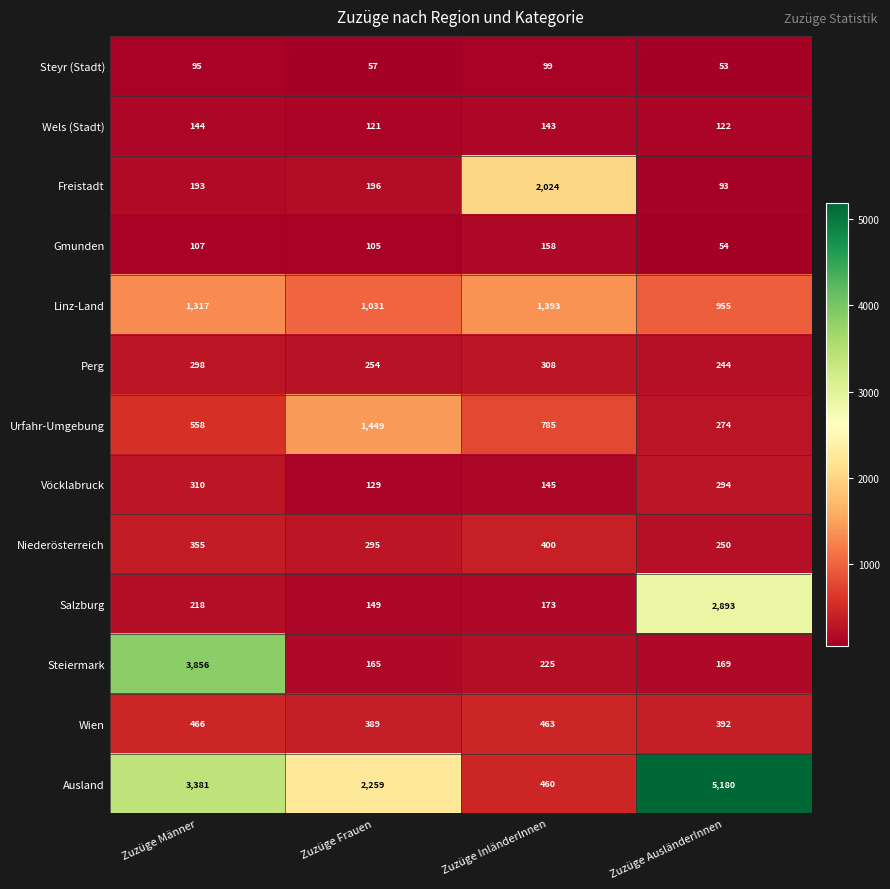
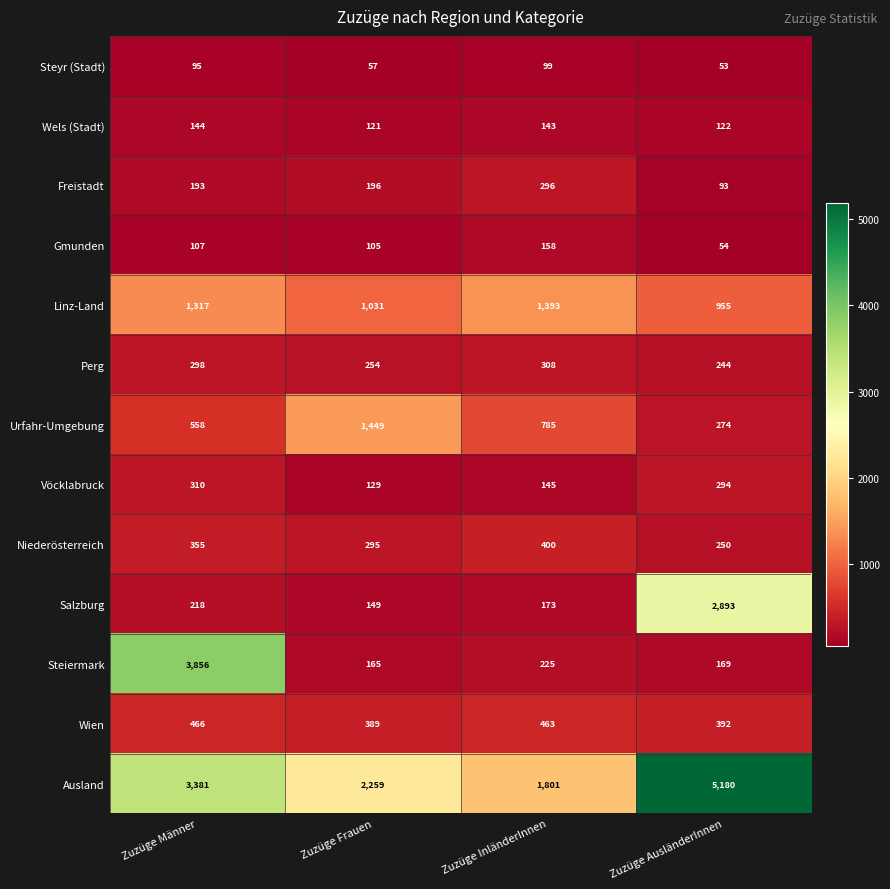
  {
    "Steyr (Stadt)": {
      "Zuzüge Männer": "95",
      "Zuzüge Frauen": "57",
      "Zuzüge InländerInnen": "99",
      "Zuzüge AusländerInnen": "53"
    },
    "Wels (Stadt)": {
      "Zuzüge Männer": "144",
      "Zuzüge Frauen": "121",
      "Zuzüge InländerInnen": "143",
      "Zuzüge AusländerInnen": "122"
    },
    "Freistadt": {
      "Zuzüge Männer": "193",
      "Zuzüge Frauen": "196",
-     "Zuzüge InländerInnen": "2,024",
+     "Zuzüge InländerInnen": "296",
      "Zuzüge AusländerInnen": "93"
    },
    "Gmunden": {
      "Zuzüge Männer": "107",
      "Zuzüge Frauen": "105",
      "Zuzüge InländerInnen": "158",
      "Zuzüge AusländerInnen": "54"
    },
    "Linz-Land": {
      "Zuzüge Männer": "1,317",
      "Zuzüge Frauen": "1,031",
      "Zuzüge InländerInnen": "1,393",
      "Zuzüge AusländerInnen": "955"
    },
    "Perg": {
      "Zuzüge Männer": "298",
      "Zuzüge Frauen": "254",
      "Zuzüge InländerInnen": "308",
      "Zuzüge AusländerInnen": "244"
    },
    "Urfahr-Umgebung": {
      "Zuzüge Männer": "558",
      "Zuzüge Frauen": "1,449",
      "Zuzüge InländerInnen": "785",
      "Zuzüge AusländerInnen": "274"
    },
    "Vöcklabruck": {
      "Zuzüge Männer": "310",
      "Zuzüge Frauen": "129",
      "Zuzüge InländerInnen": "145",
      "Zuzüge AusländerInnen": "294"
    },
    "Niederösterreich": {
      "Zuzüge Männer": "355",
      "Zuzüge Frauen": "295",
      "Zuzüge InländerInnen": "400",
      "Zuzüge AusländerInnen": "250"
    },
    "Salzburg": {
      "Zuzüge Männer": "218",
      "Zuzüge Frauen": "149",
      "Zuzüge InländerInnen": "173",
      "Zuzüge AusländerInnen": "2,893"
    },
    "Steiermark": {
      "Zuzüge Männer": "3,856",
      "Zuzüge Frauen": "165",
      "Zuzüge InländerInnen": "225",
      "Zuzüge AusländerInnen": "169"
    },
    "Wien": {
      "Zuzüge Männer": "466",
      "Zuzüge Frauen": "389",
      "Zuzüge InländerInnen": "463",
      "Zuzüge AusländerInnen": "392"
    },
    "Ausland": {
      "Zuzüge Männer": "3,381",
      "Zuzüge Frauen": "2,259",
-     "Zuzüge InländerInnen": "460",
+     "Zuzüge InländerInnen": "1,801",
      "Zuzüge AusländerInnen": "5,180"
    }
  }
